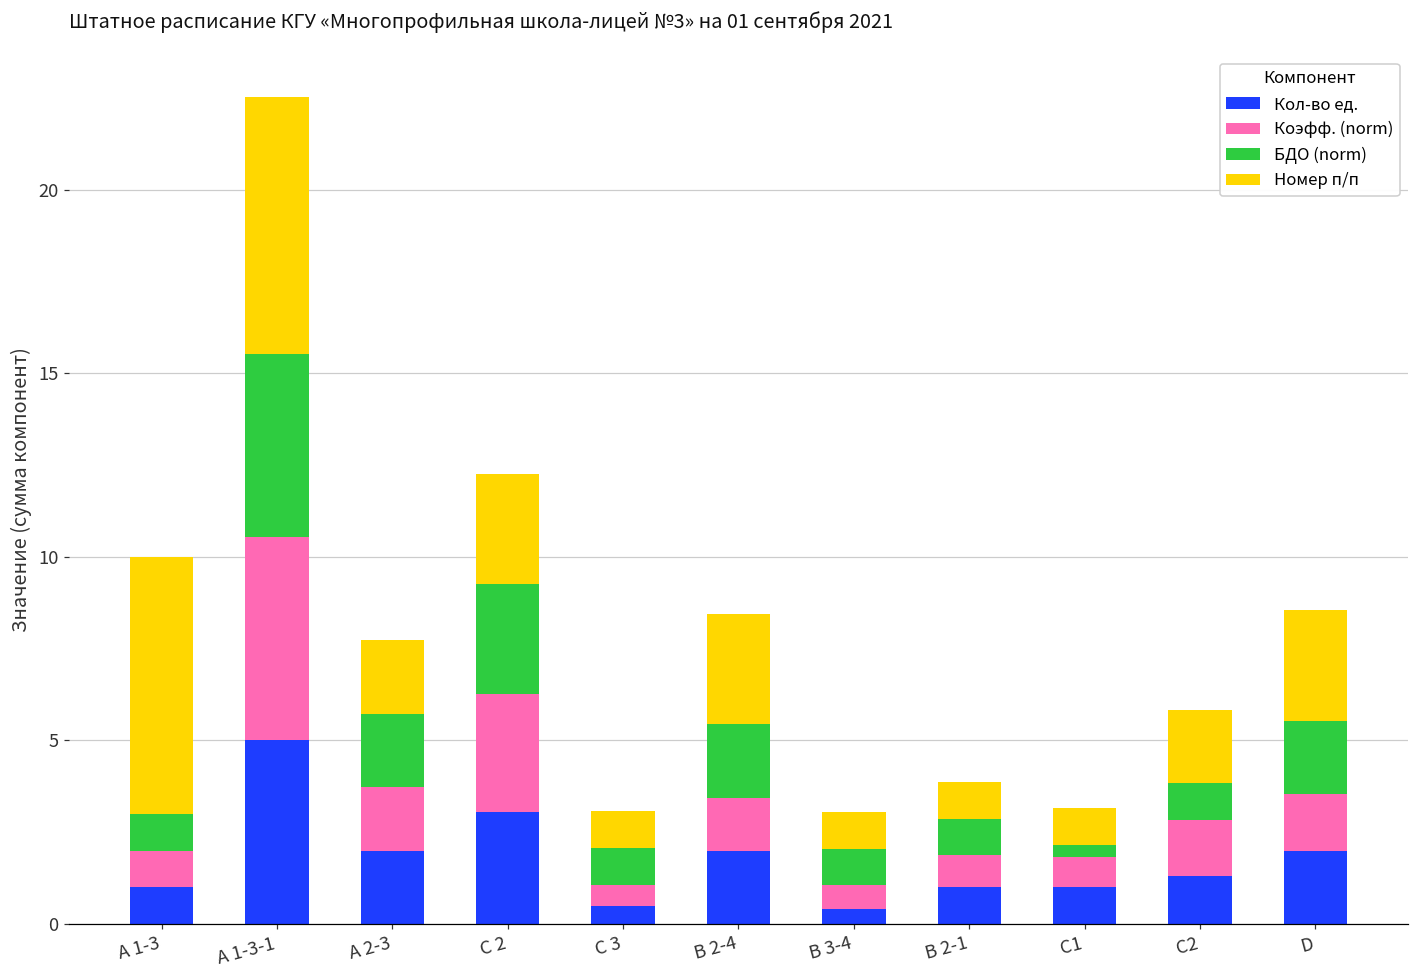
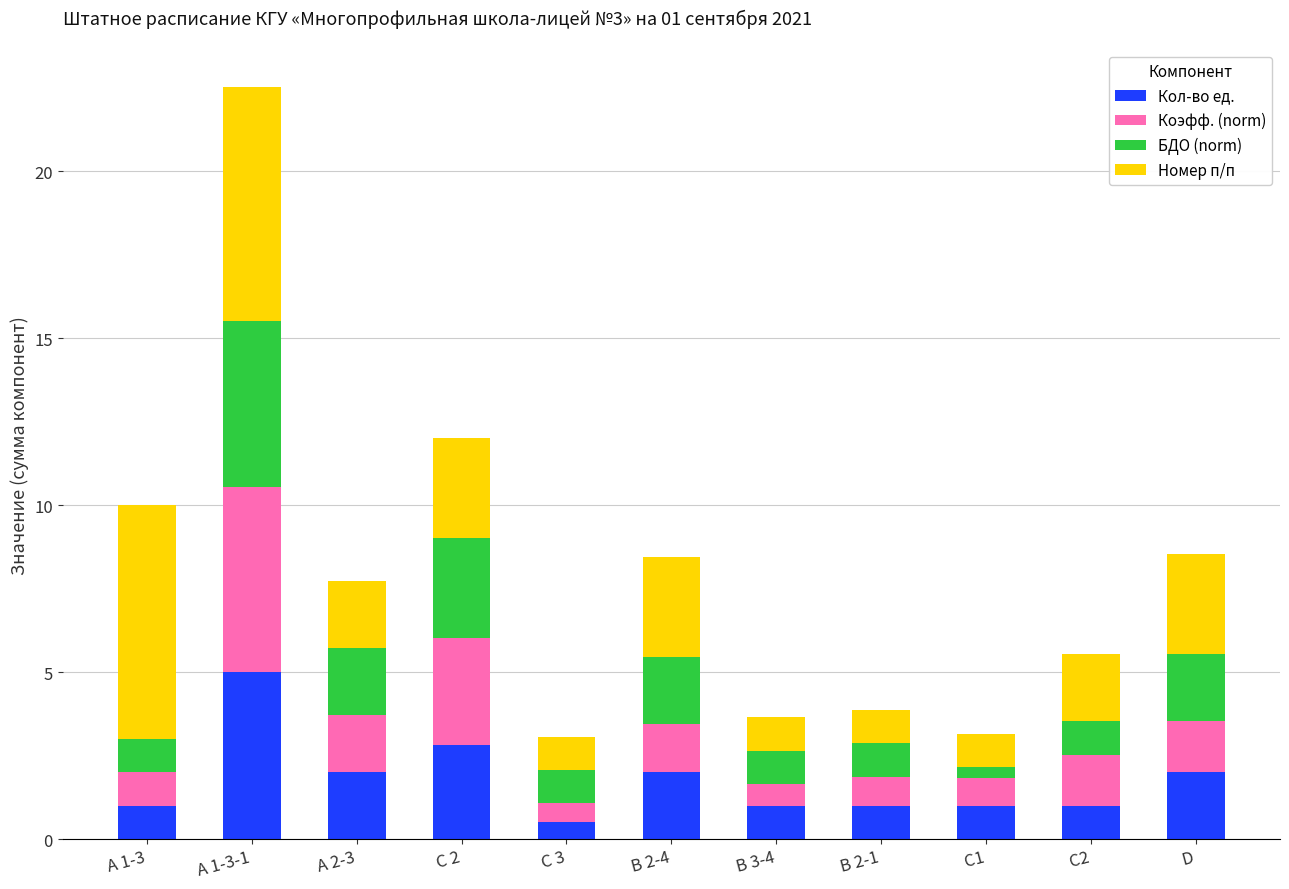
  {
    "Кол-во ед.": {
      "А 1-3": 1.0,
      "А 1-3-1": 5.0,
      "А 2-3": 2.0,
-     "С 2": 3.1,
+     "С 2": 2.8,
      "С 3": 0.5,
      "B 2-4": 2.0,
-     "B 3-4": 0.4,
+     "B 3-4": 1.0,
      "B 2-1": 1.0,
      "С1": 1.0,
-     "С2": 1.3,
+     "С2": 1.0,
      "D": 2.0
    },
    "Коэфф. (norm)": {
      "А 1-3": 1.0,
      "А 1-3-1": 5.5,
      "А 2-3": 1.7,
      "С 2": 3.2,
      "С 3": 0.6,
      "B 2-4": 1.4,
      "B 3-4": 0.6,
      "B 2-1": 0.9,
      "С1": 0.8,
      "С2": 1.5,
      "D": 1.5
    },
    "БДО (norm)": {
      "А 1-3": 1.0,
      "А 1-3-1": 5.0,
      "А 2-3": 2.0,
      "С 2": 3.0,
      "С 3": 1.0,
      "B 2-4": 2.0,
      "B 3-4": 1.0,
      "B 2-1": 1.0,
      "С1": 0.3,
      "С2": 1.0,
      "D": 2.0
    },
    "Номер п/п": {
      "А 1-3": 7.0,
      "А 1-3-1": 7.0,
      "А 2-3": 2.0,
      "С 2": 3.0,
      "С 3": 1.0,
      "B 2-4": 3.0,
      "B 3-4": 1.0,
      "B 2-1": 1.0,
      "С1": 1.0,
      "С2": 2.0,
      "D": 3.0
    }
  }
